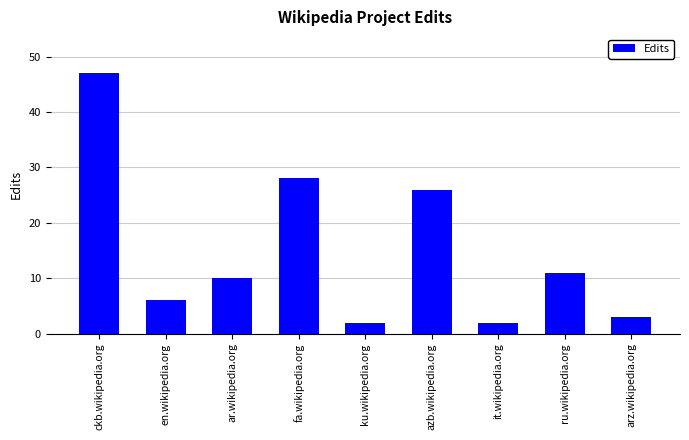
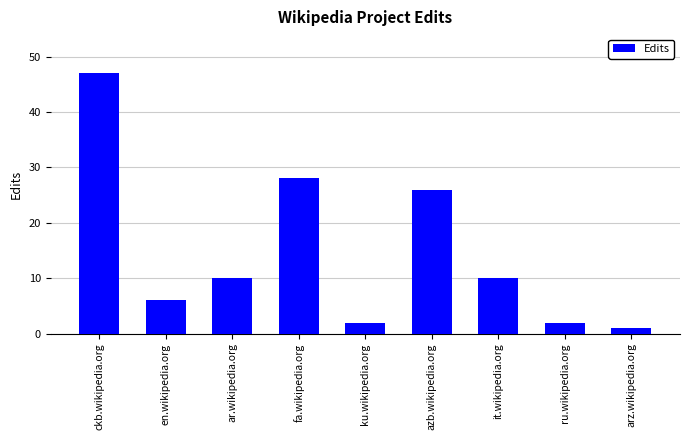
  {
    "ckb.wikipedia.org": 47,
    "en.wikipedia.org": 6,
    "ar.wikipedia.org": 10,
    "fa.wikipedia.org": 28,
    "ku.wikipedia.org": 2,
    "azb.wikipedia.org": 26,
-   "it.wikipedia.org": 2,
-   "ru.wikipedia.org": 11,
-   "arz.wikipedia.org": 3
+   "it.wikipedia.org": 10,
+   "ru.wikipedia.org": 2,
+   "arz.wikipedia.org": 1
  }
